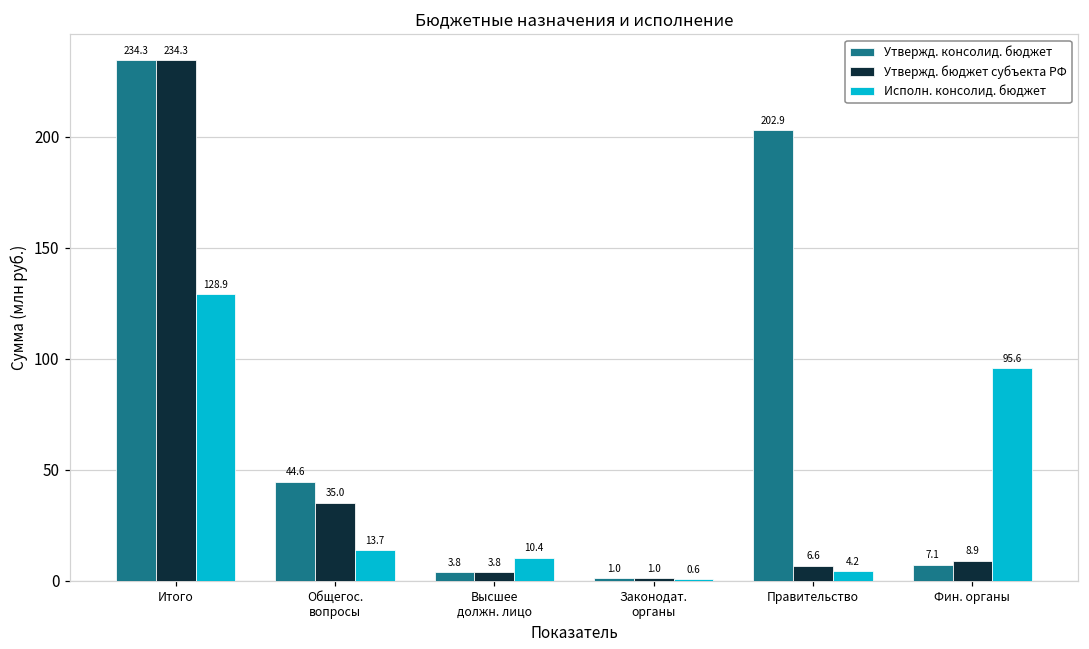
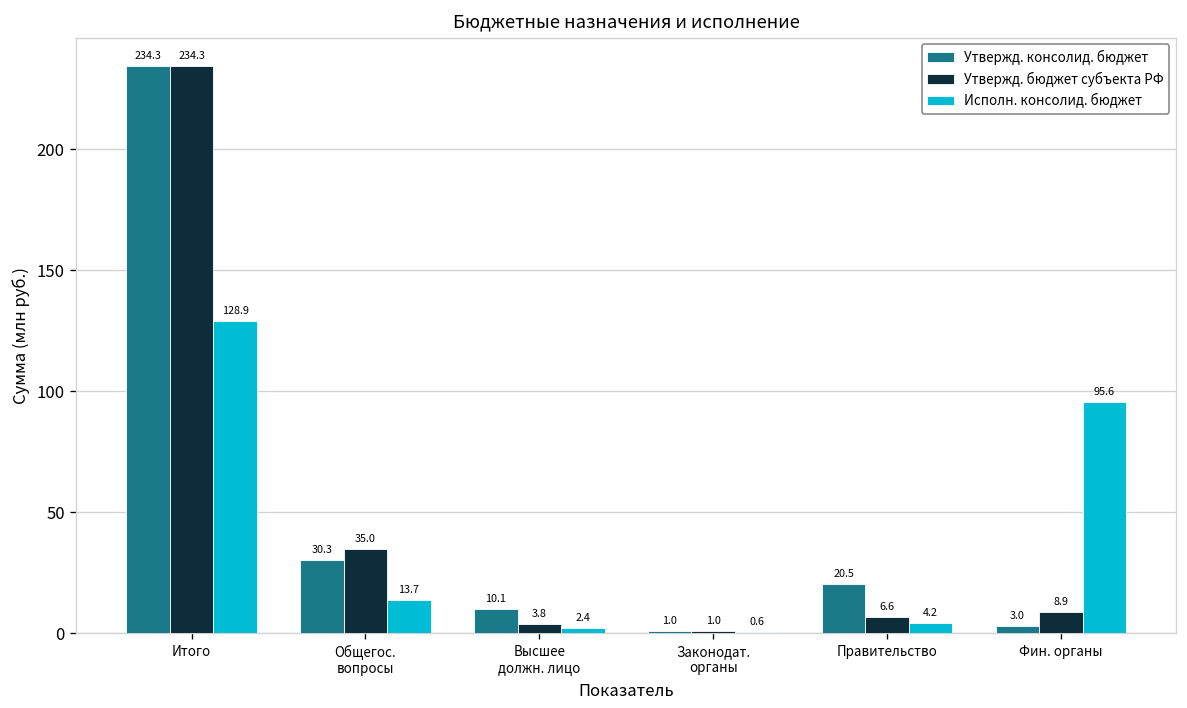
  {
    "Утвержд. консолид. бюджет": {
      "Итого": 234.3,
-     "Общегос. вопросы": 44.6,
-     "Высшее должн. лицо": 3.8,
+     "Общегос. вопросы": 30.3,
+     "Высшее должн. лицо": 10.1,
      "Законодат. органы": 1.0,
-     "Правительство": 202.9,
-     "Фин. органы": 7.1
+     "Правительство": 20.5,
+     "Фин. органы": 3.0
    },
    "Утвержд. бюджет субъекта РФ": {
      "Итого": 234.3,
      "Общегос. вопросы": 35.0,
      "Высшее должн. лицо": 3.8,
      "Законодат. органы": 1.0,
      "Правительство": 6.6,
      "Фин. органы": 8.9
    },
    "Исполн. консолид. бюджет": {
      "Итого": 128.9,
      "Общегос. вопросы": 13.7,
-     "Высшее должн. лицо": 10.4,
+     "Высшее должн. лицо": 2.4,
      "Законодат. органы": 0.6,
      "Правительство": 4.2,
      "Фин. органы": 95.6
    }
  }
